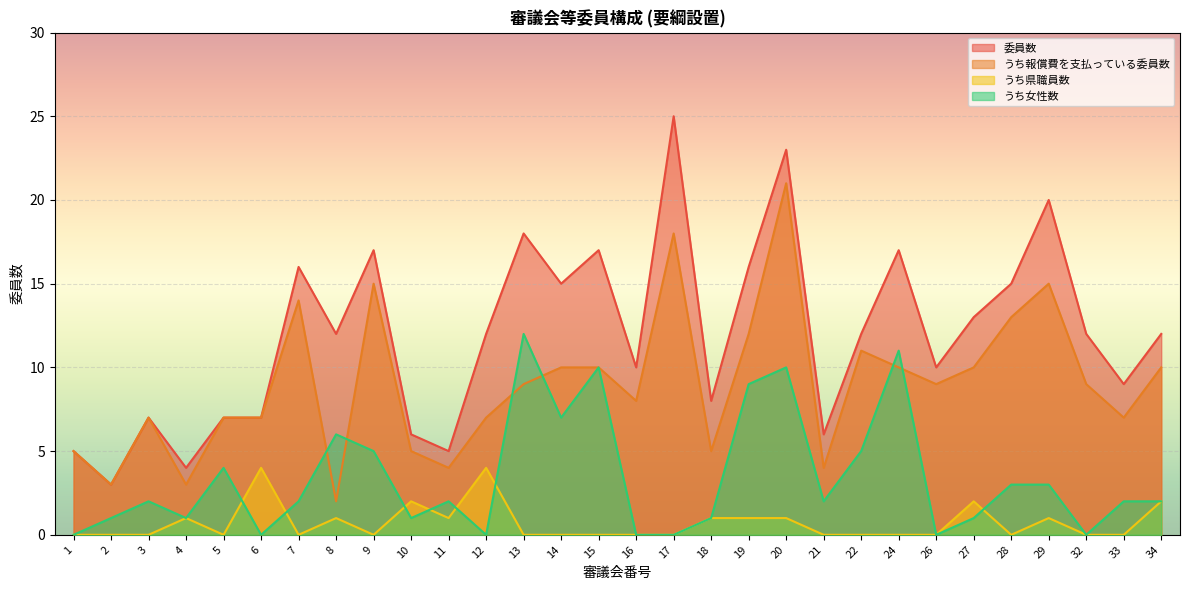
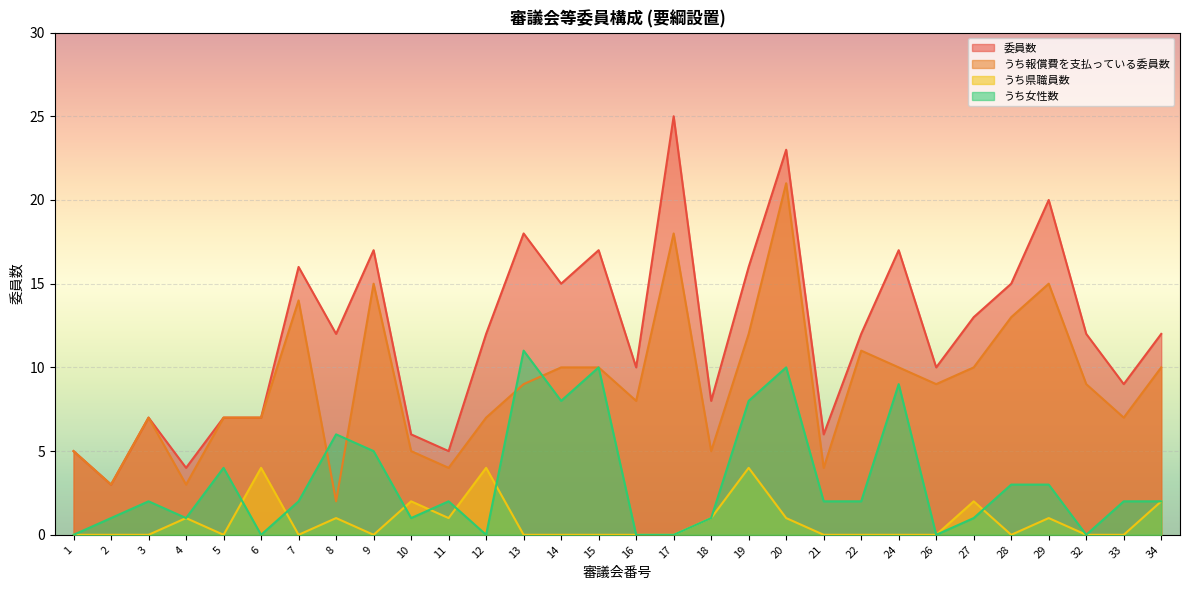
  {
    "うち県職員数": {
      "2": 0,
      "3": 0,
      "5": 0,
      "6": 4,
      "7": 0,
      "8": 1,
      "9": 0,
      "10": 2,
      "11": 1,
      "12": 4,
      "13": 0,
      "14": 0,
      "15": 0,
-     "19": 1,
+     "19": 4,
      "20": 1,
      "21": 0,
      "22": 0,
      "24": 0,
      "27": 2,
      "28": 0,
      "29": 1,
      "33": 0
    },
    "うち女性数": {
      "2": 1,
      "3": 2,
      "5": 4,
      "6": 0,
      "7": 2,
      "8": 6,
      "9": 5,
      "10": 1,
      "11": 2,
      "12": 0,
-     "13": 12,
-     "14": 7,
-     "19": 9,
+     "13": 11,
+     "14": 8,
+     "19": 8,
      "20": 10,
      "21": 2,
-     "22": 5,
-     "24": 11,
+     "22": 2,
+     "24": 9,
      "27": 1,
      "28": 3,
      "29": 3,
      "33": 2
    }
  }
